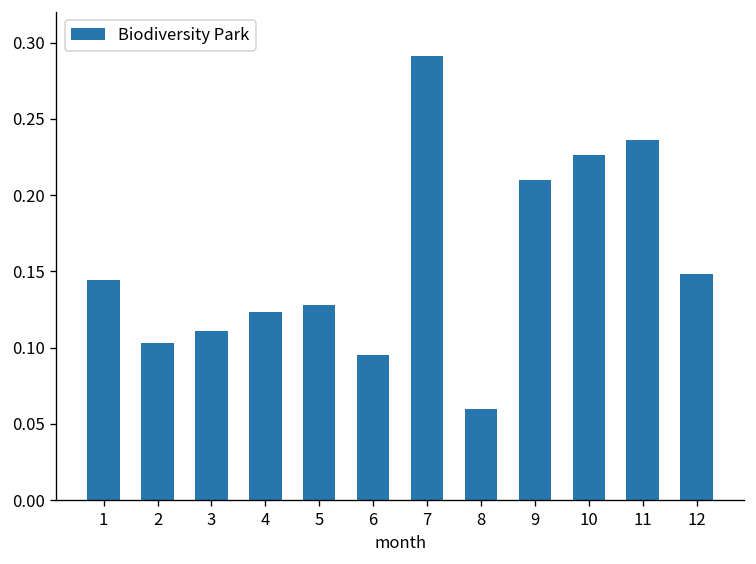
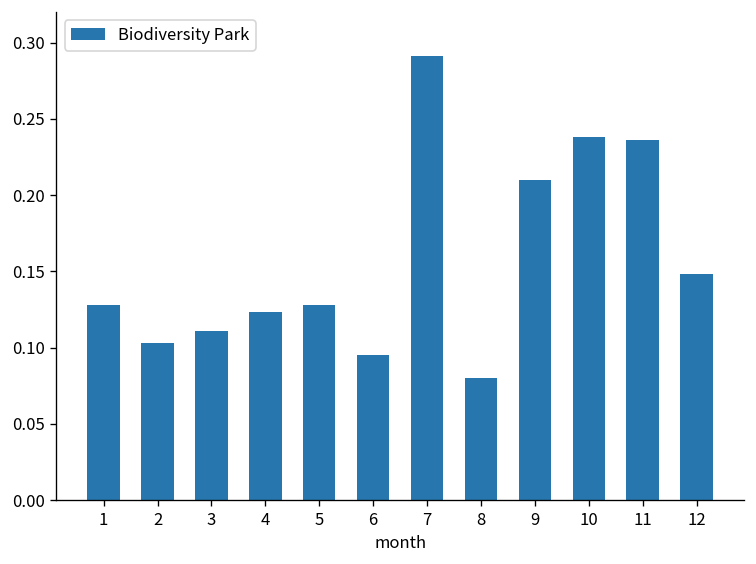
  {
-   "1": 0.144,
+   "1": 0.128,
    "2": 0.103,
    "3": 0.111,
    "4": 0.123,
    "5": 0.128,
    "6": 0.095,
    "7": 0.291,
-   "8": 0.06,
+   "8": 0.08,
    "9": 0.210,
-   "10": 0.226,
+   "10": 0.238,
    "11": 0.236,
    "12": 0.148
  }
